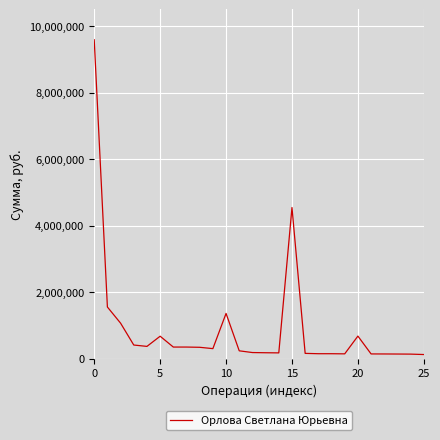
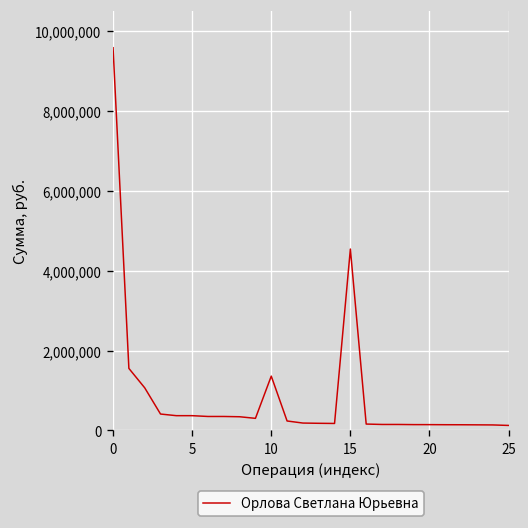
  {
    "0": "9,600,000",
-   "5": "700,000",
+   "5": "400,000",
    "10": "1,400,000",
    "15": "4,500,000",
-   "20": "700,000",
+   "20": "100,000",
    "25": "100,000"
  }
